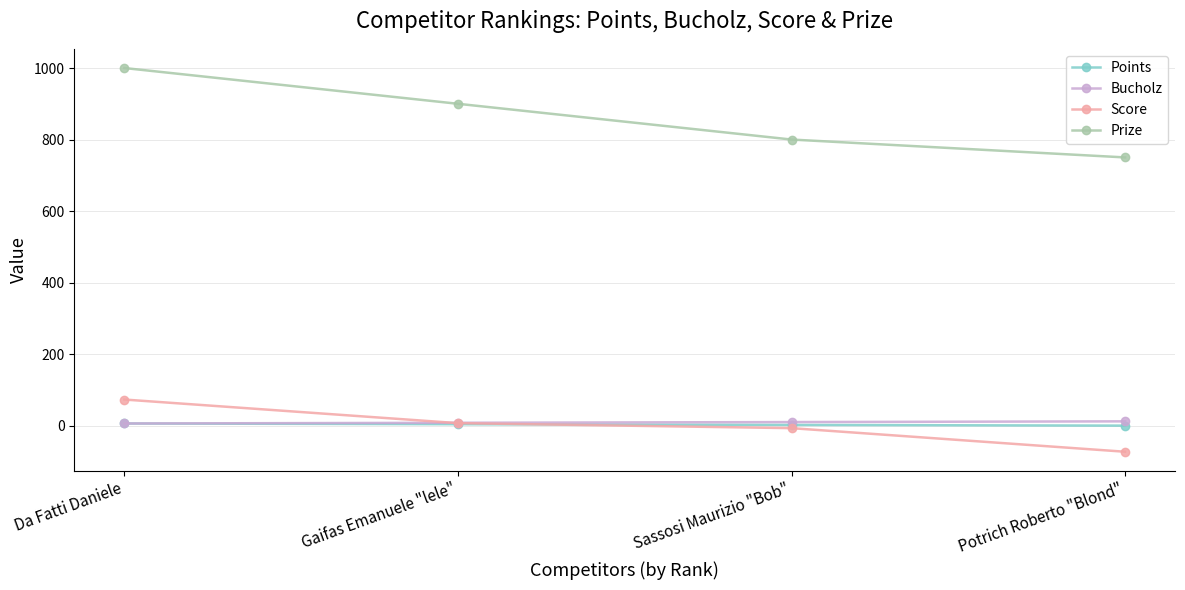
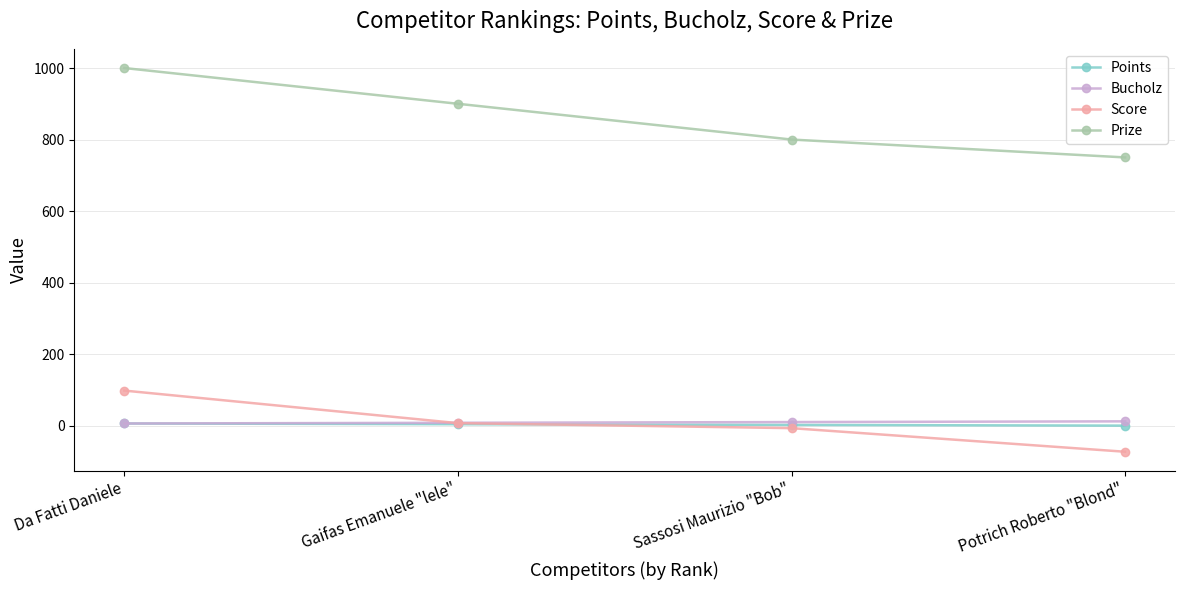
  {
    "Bucholz": {
      "Sassosi Maurizio \"Bob\"": 10,
      "Potrich Roberto \"Blond\"": 10
    },
    "Score": {
-     "Da Fatti Daniele": 70,
+     "Da Fatti Daniele": 100,
      "Sassosi Maurizio \"Bob\"": -10,
      "Potrich Roberto \"Blond\"": -70
    }
  }
